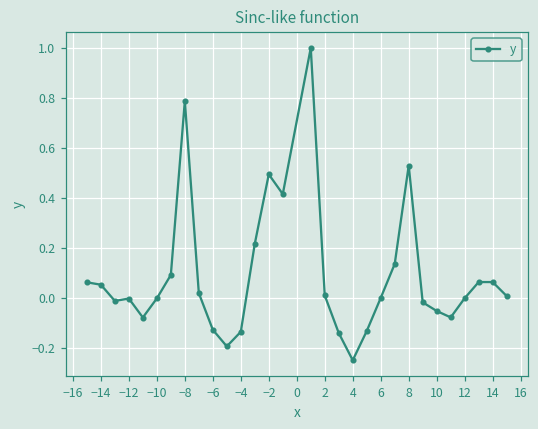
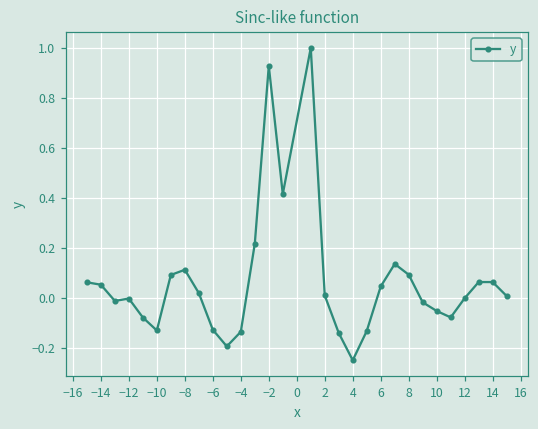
  {
    "−14": 0.05,
    "−12": 0.00,
-   "−10": 0.00,
-   "−8": 0.79,
+   "−10": -0.13,
+   "−8": 0.11,
    "−6": -0.13,
    "−4": -0.13,
-   "−2": 0.49,
+   "−2": 0.93,
    "2": 0.01,
    "4": -0.25,
-   "6": 0.00,
-   "8": 0.53,
+   "6": 0.05,
+   "8": 0.09,
    "10": -0.05,
    "12": 0.00,
    "14": 0.06
  }
